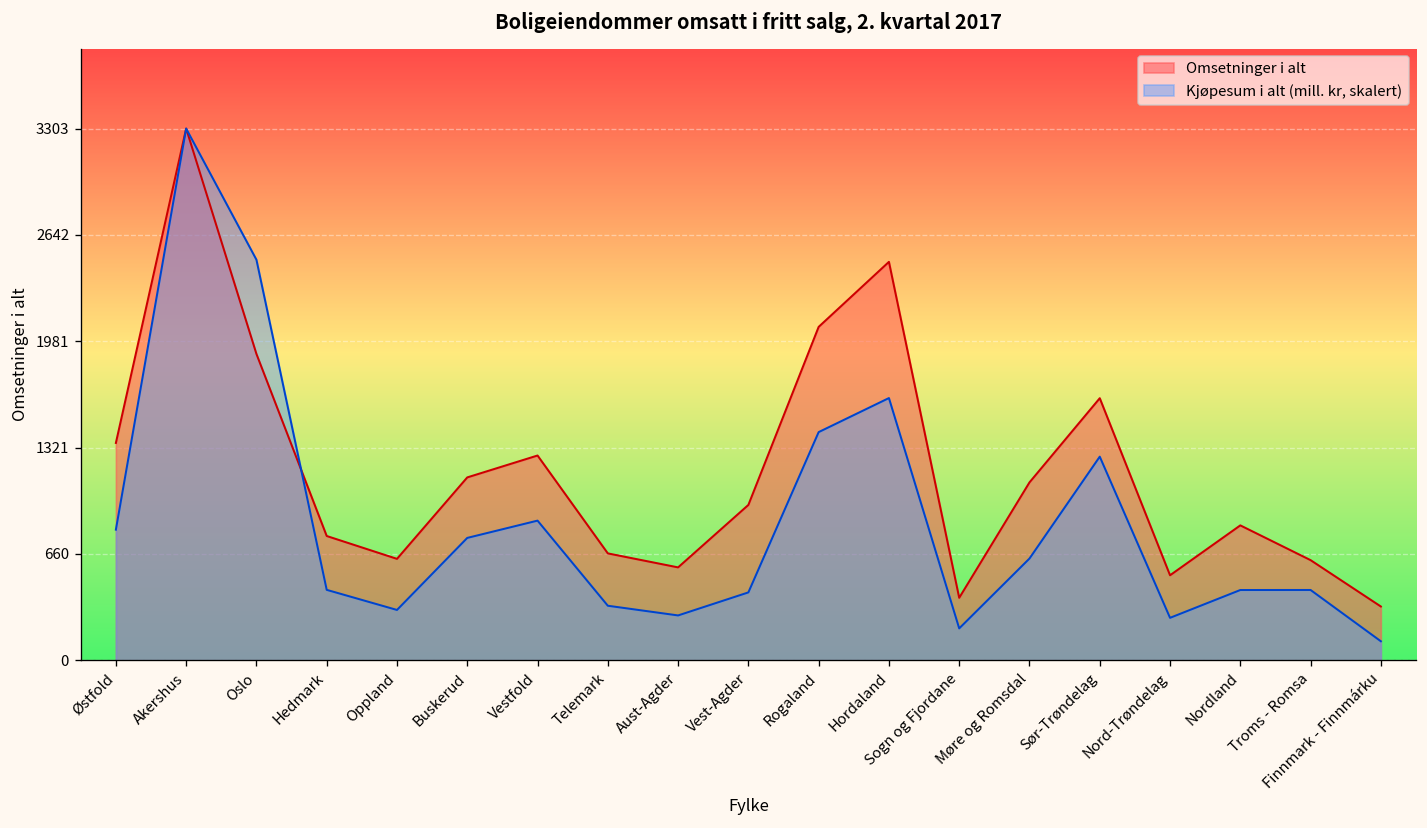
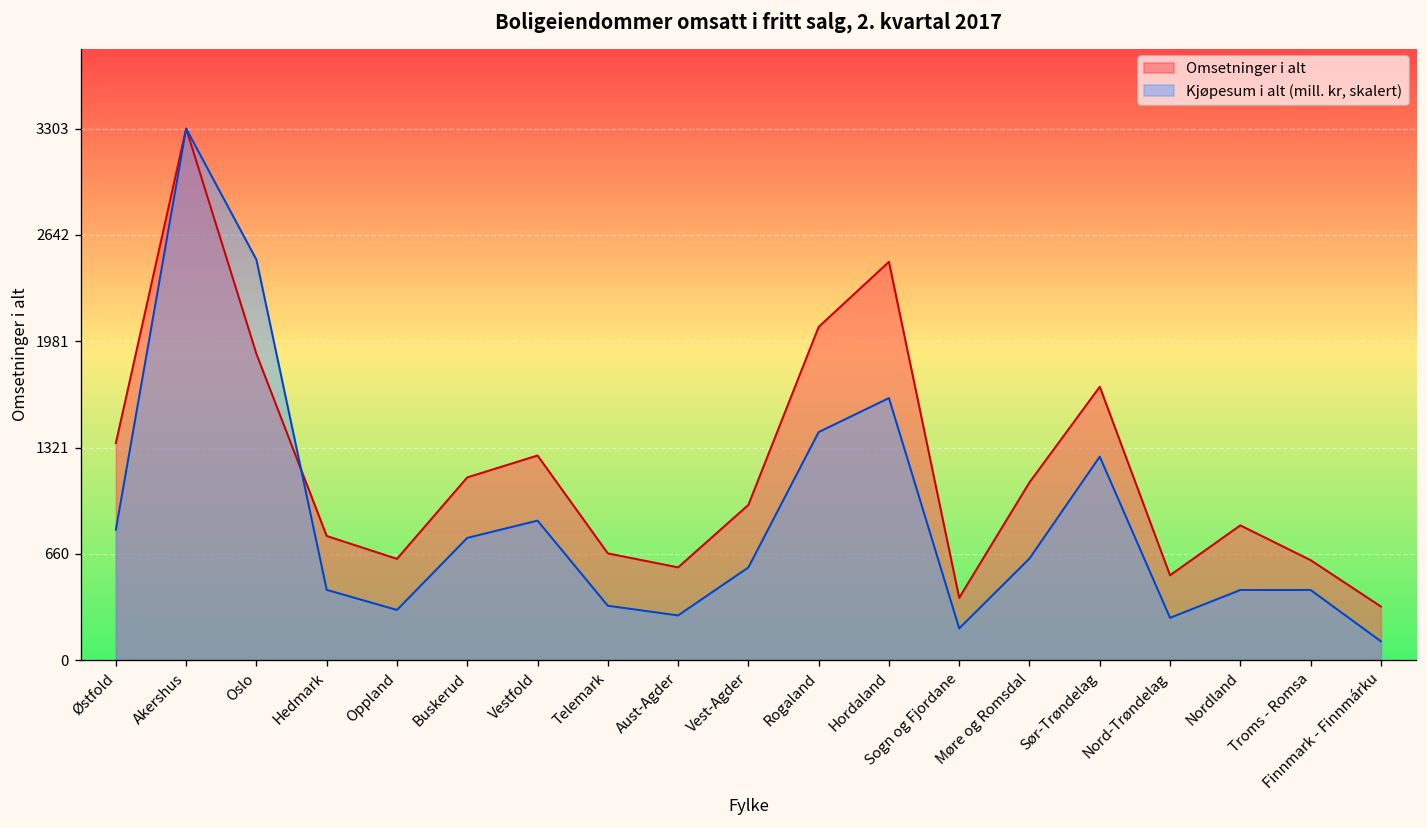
  {
    "Omsetninger i alt": {
      "Østfold": 1350,
      "Oslo": 1900,
      "Hedmark": 770,
      "Oppland": 630,
      "Buskerud": 1140,
      "Vestfold": 1270,
      "Telemark": 660,
      "Aust-Agder": 580,
      "Vest-Agder": 970,
      "Rogaland": 2070,
      "Hordaland": 2480,
      "Sogn og Fjordane": 390,
      "Møre og Romsdal": 1110,
-     "Sør-Trøndelag": 1630,
+     "Sør-Trøndelag": 1700,
      "Nord-Trøndelag": 530,
      "Nordland": 840,
      "Troms - Romsa": 620,
      "Finnmark - Finnmárku": 330
    },
    "Kjøpesum i alt (mill. kr, skalert)": {
      "Østfold": 810,
      "Oslo": 2490,
      "Hedmark": 440,
      "Oppland": 310,
      "Buskerud": 760,
      "Vestfold": 870,
      "Telemark": 340,
      "Aust-Agder": 280,
-     "Vest-Agder": 420,
+     "Vest-Agder": 580,
      "Rogaland": 1420,
      "Hordaland": 1630,
      "Sogn og Fjordane": 200,
      "Møre og Romsdal": 630,
      "Sør-Trøndelag": 1260,
      "Nord-Trøndelag": 260,
      "Nordland": 440,
      "Troms - Romsa": 440,
      "Finnmark - Finnmárku": 120
    }
  }
